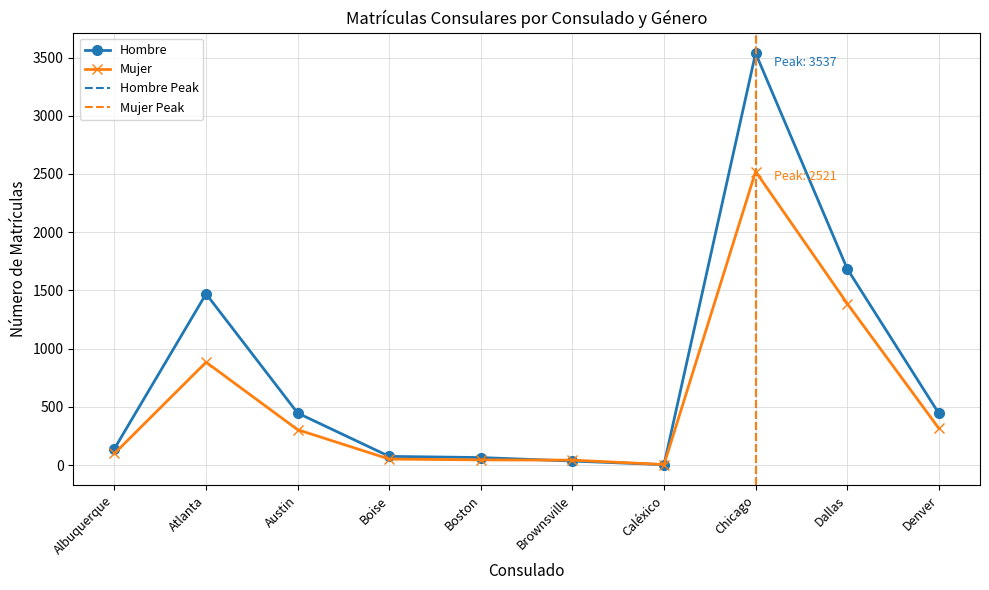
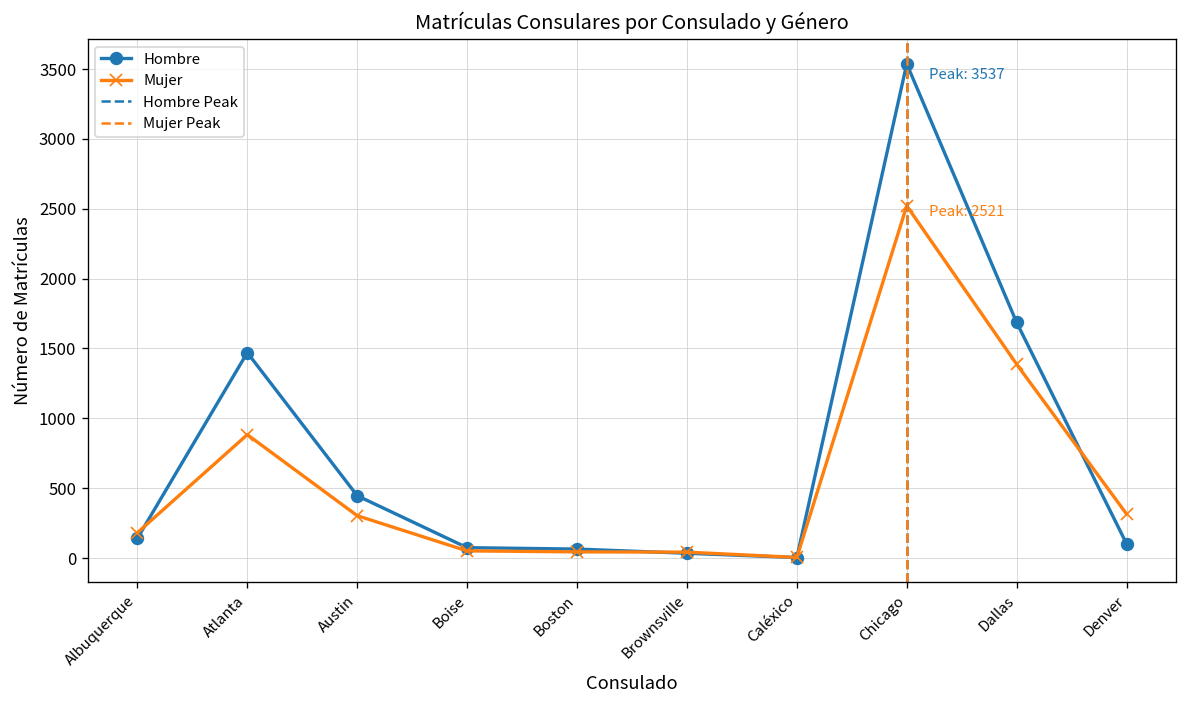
  {
    "Hombre": {
      "Albuquerque": 140,
      "Atlanta": 1470,
      "Austin": 450,
      "Boise": 70,
      "Dallas": 1690,
-     "Denver": 440
+     "Denver": 100
    },
    "Mujer": {
-     "Albuquerque": 100,
+     "Albuquerque": 180,
      "Atlanta": 880,
      "Austin": 300,
      "Boise": 50,
      "Dallas": 1390,
      "Denver": 320
    }
  }
